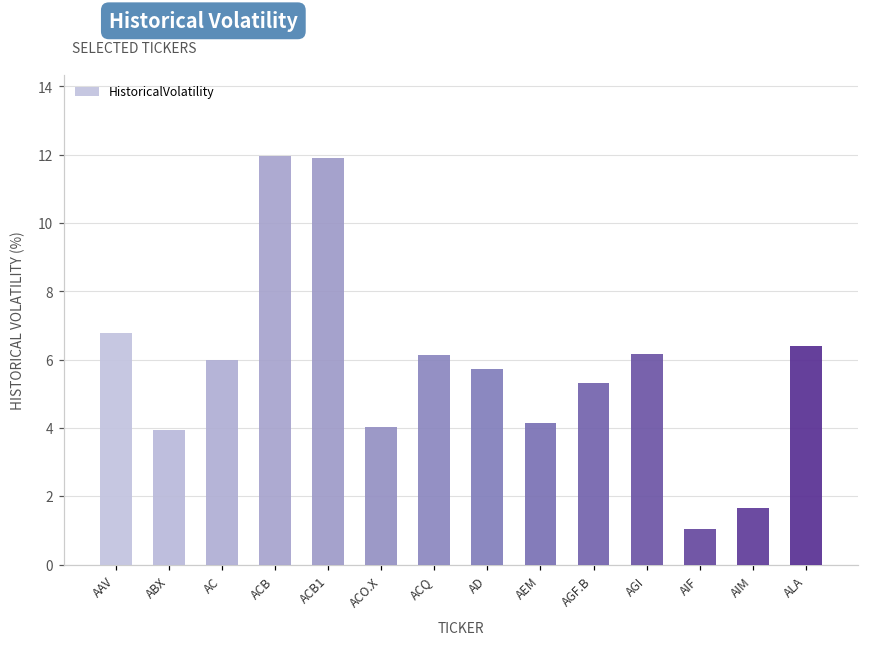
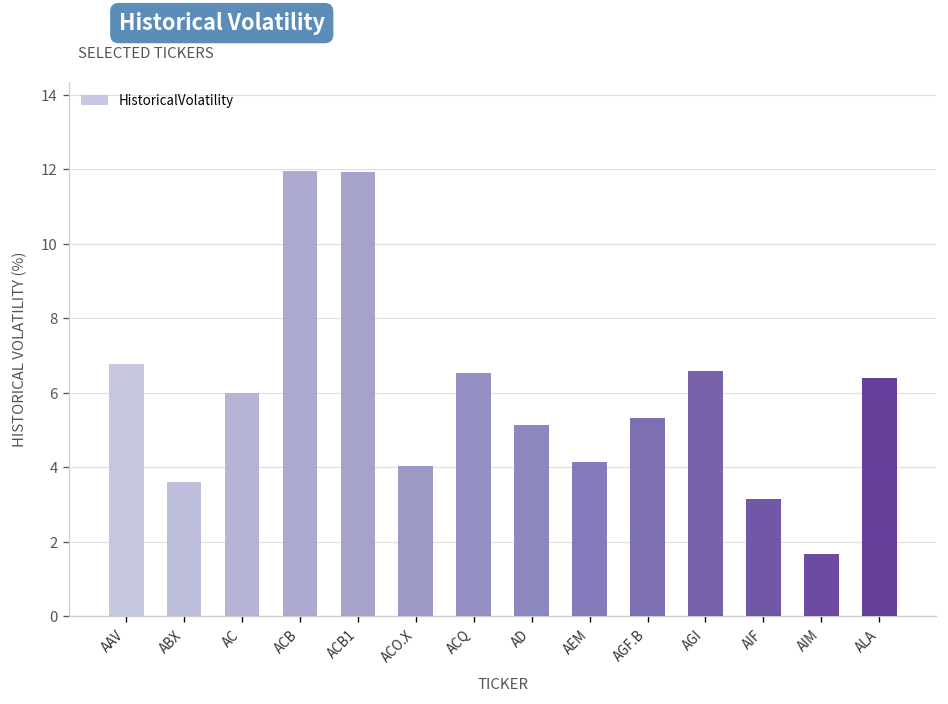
  {
    "AAV": 6.8,
-   "ABX": 3.9,
+   "ABX": 3.6,
    "AC": 6.0,
    "ACB": 12.0,
    "ACB1": 11.9,
    "ACO.X": 4.0,
-   "ACQ": 6.1,
-   "AD": 5.7,
+   "ACQ": 6.5,
+   "AD": 5.1,
    "AEM": 4.1,
    "AGF.B": 5.3,
-   "AGI": 6.2,
-   "AIF": 1.0,
+   "AGI": 6.6,
+   "AIF": 3.2,
    "AIM": 1.7,
    "ALA": 6.4
  }
